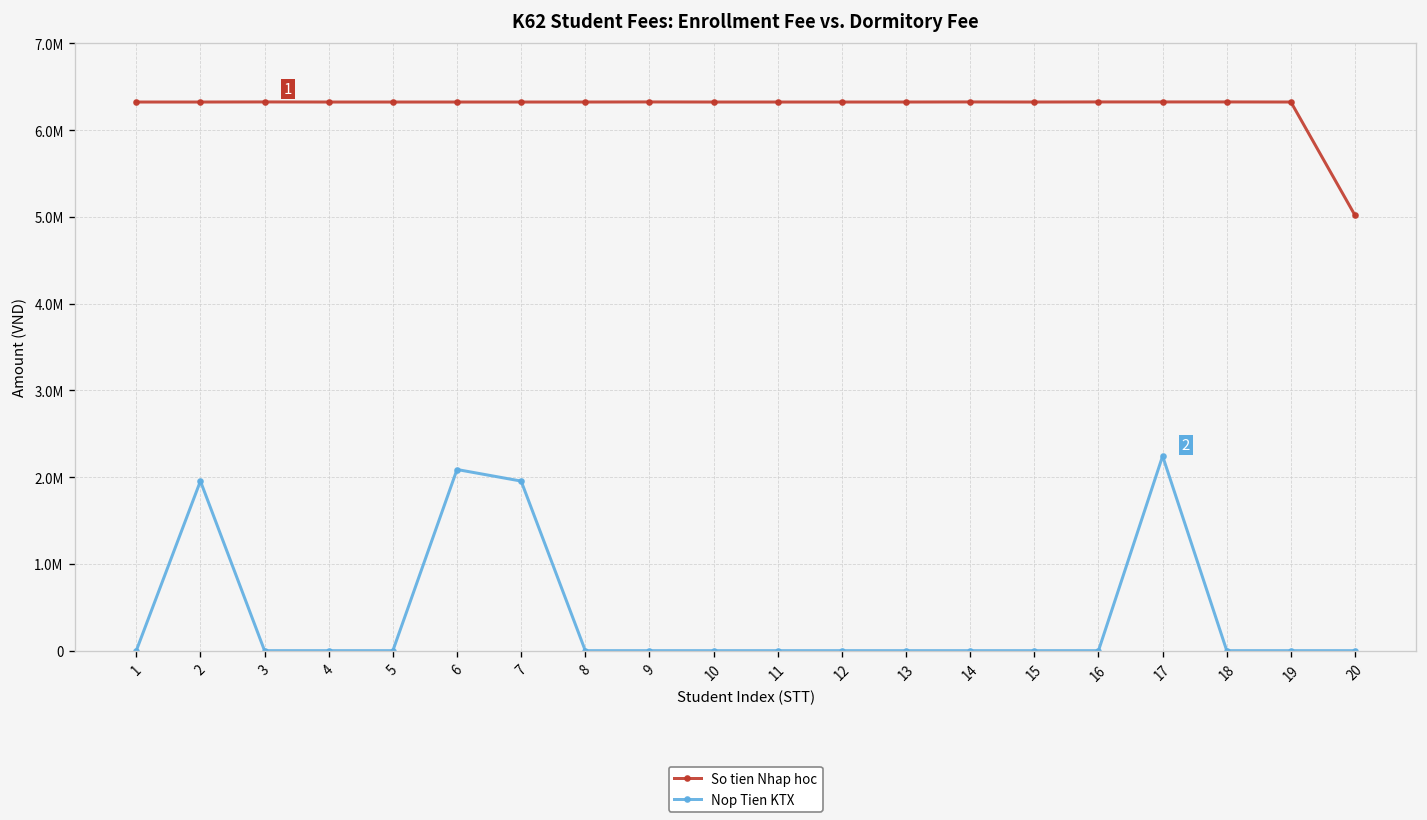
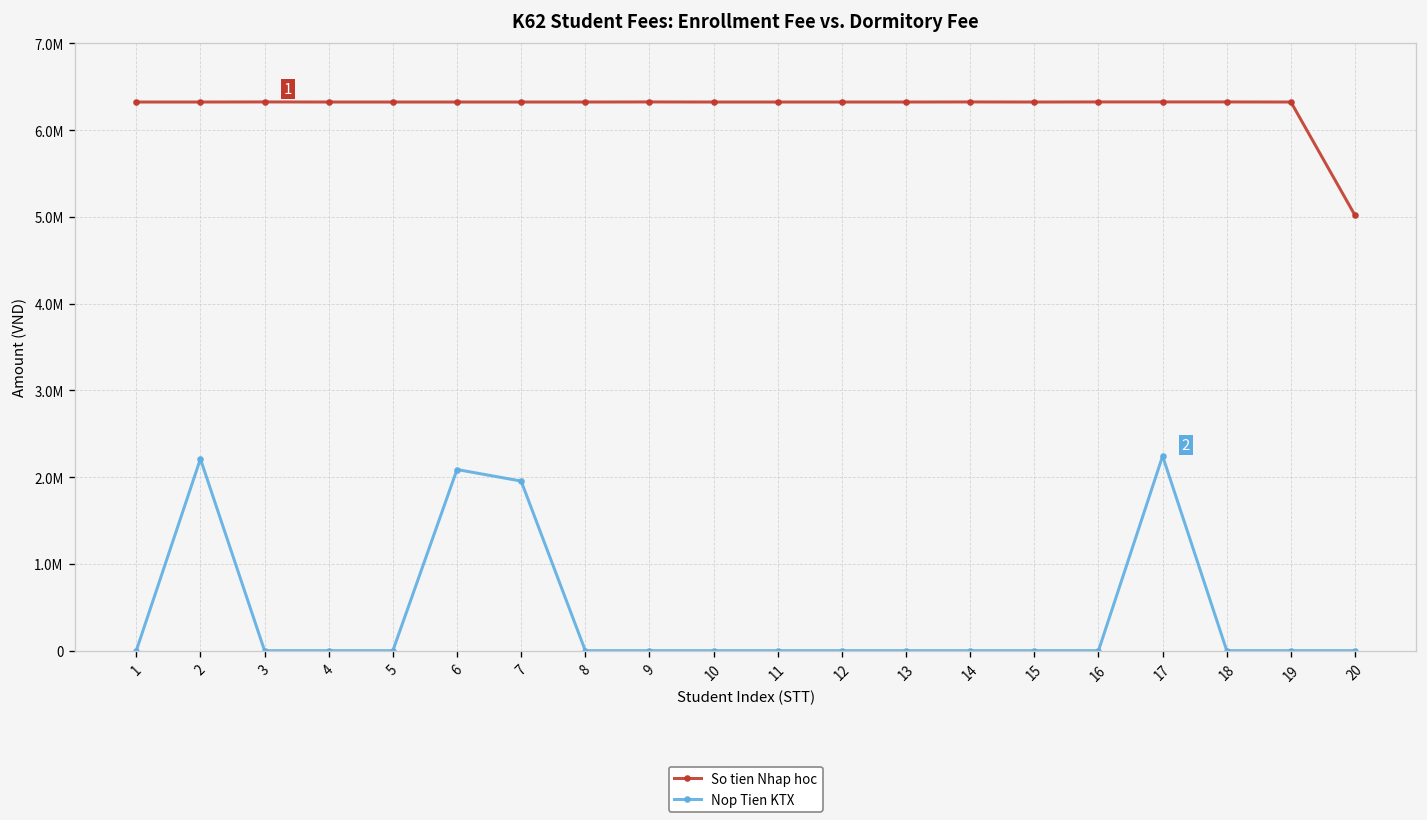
  {
    "So tien Nhap hoc": {
      "1": 6300000,
      "2": 6300000,
      "4": 6300000,
      "5": 6300000,
      "6": 6300000,
      "7": 6300000,
      "8": 6300000,
      "9": 6300000,
      "10": 6300000,
      "11": 6300000,
      "12": 6300000,
      "13": 6300000,
      "14": 6300000,
      "15": 6300000,
      "16": 6300000,
      "17": 6300000,
      "18": 6300000,
      "19": 6300000,
      "20": 5000000
    },
    "Nop Tien KTX": {
      "1": 0,
-     "2": 2000000,
+     "2": 2200000,
      "3": 0,
      "4": 0,
      "5": 0,
      "6": 2100000,
      "7": 2000000,
      "8": 0,
      "9": 0,
      "10": 0,
      "11": 0,
      "12": 0,
      "13": 0,
      "14": 0,
      "15": 0,
      "16": 0,
      "18": 0,
      "19": 0,
      "20": 0
    }
  }
